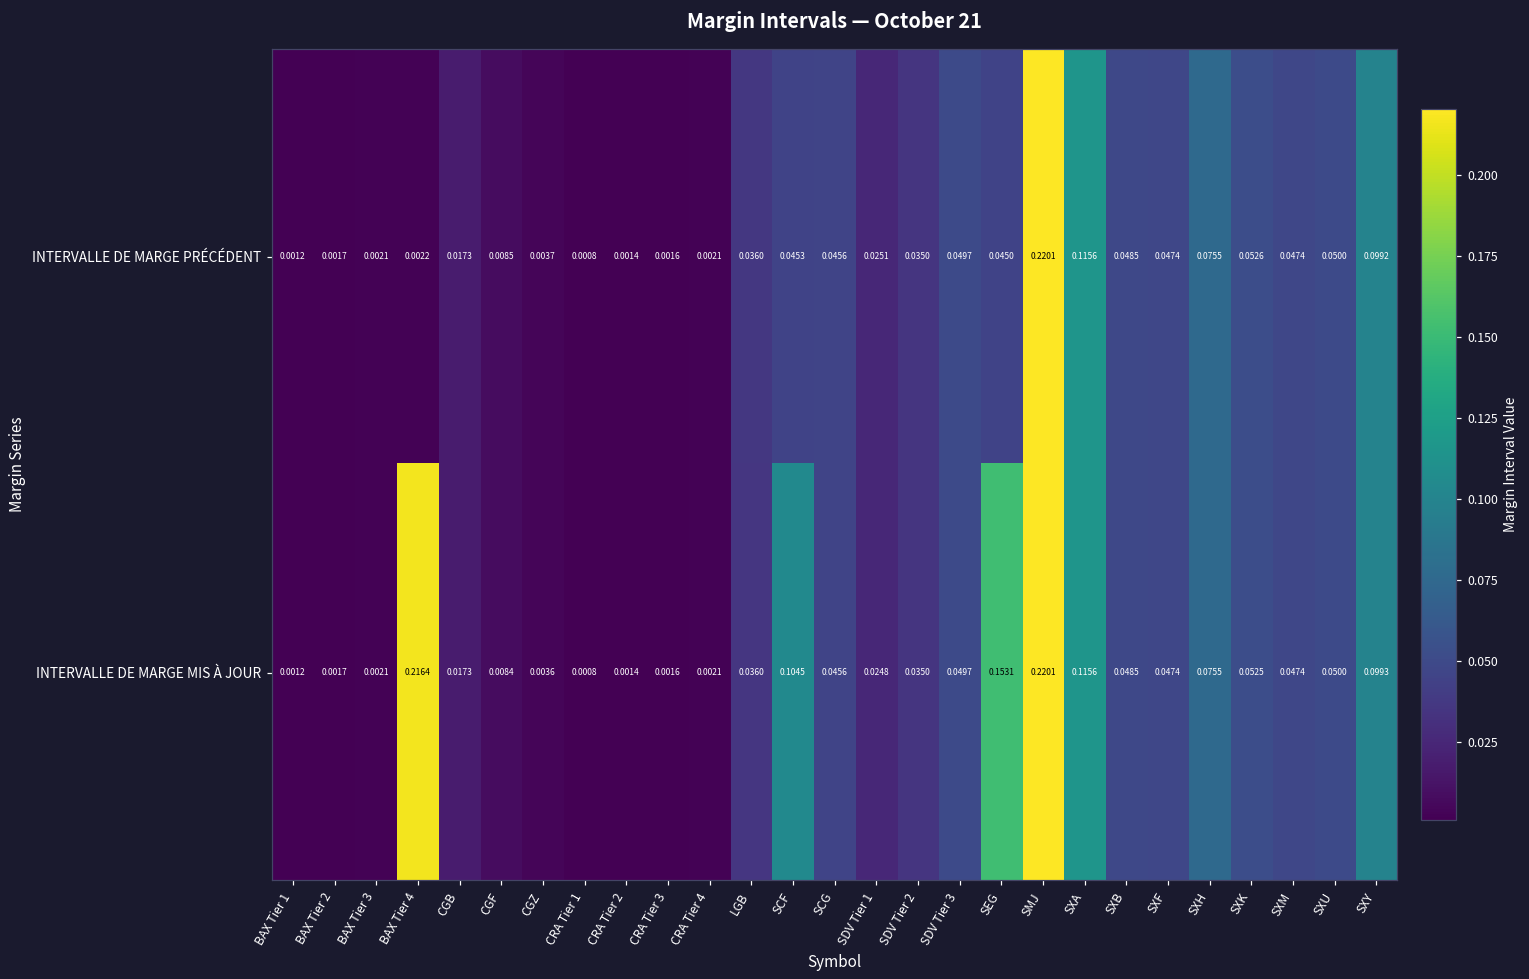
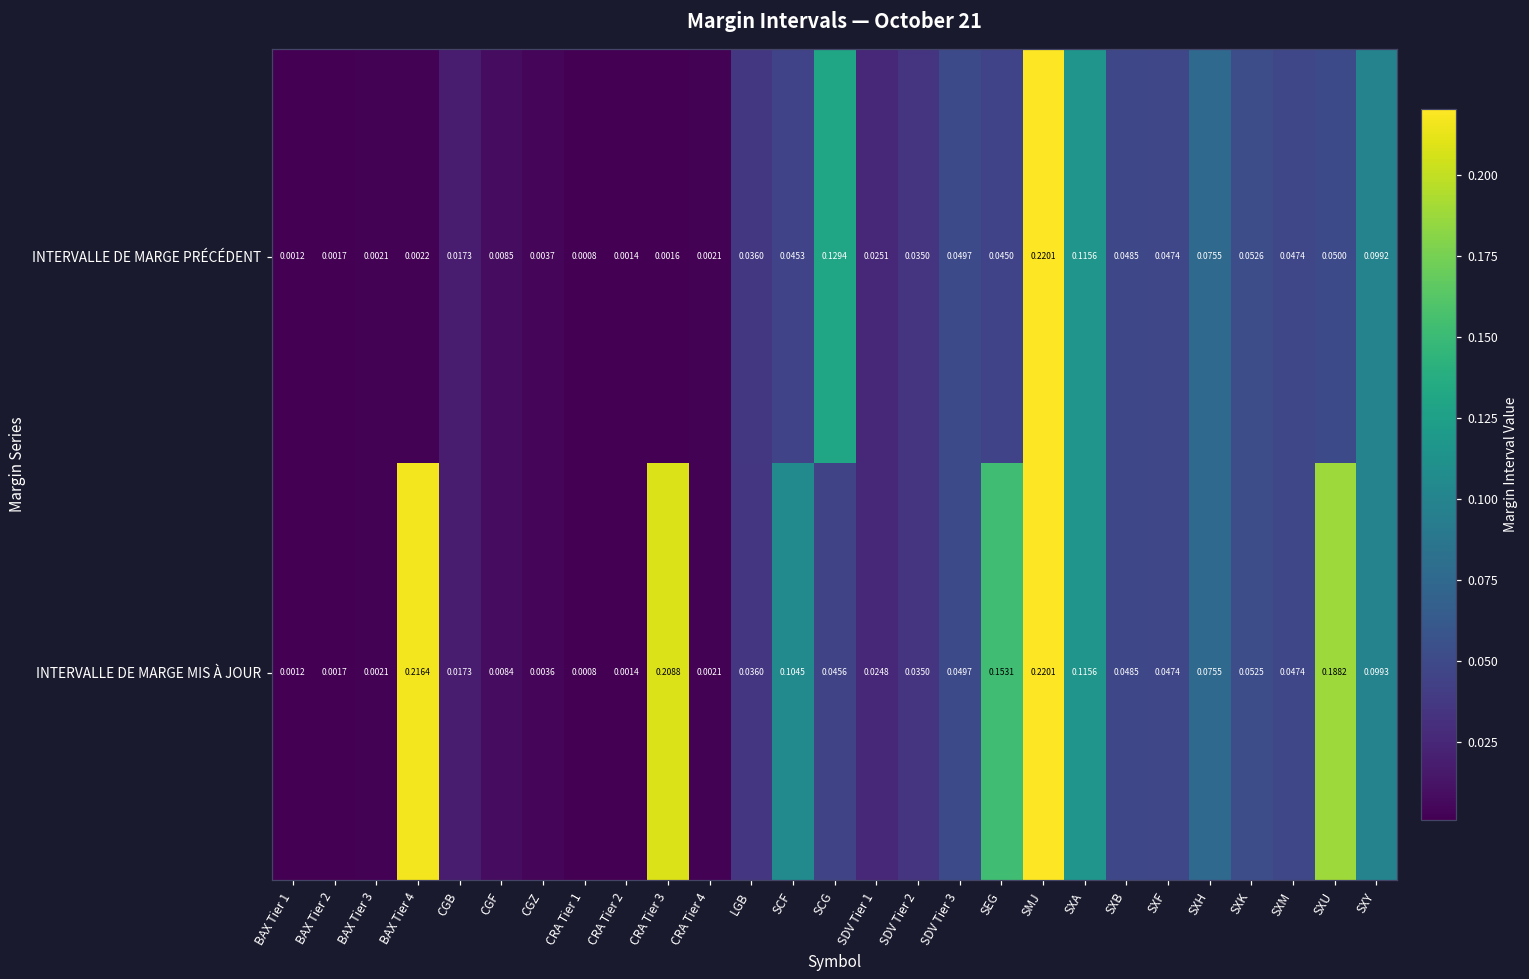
  {
    "INTERVALLE DE MARGE PRÉCÉDENT": {
      "BAX Tier 1": 0.0012,
      "BAX Tier 2": 0.0017,
      "BAX Tier 3": 0.0021,
      "BAX Tier 4": 0.0022,
      "CGB": 0.0173,
      "CGF": 0.0085,
      "CGZ": 0.0037,
      "CRA Tier 1": 0.0008,
      "CRA Tier 2": 0.0014,
      "CRA Tier 3": 0.0016,
      "CRA Tier 4": 0.0021,
      "LGB": 0.0360,
      "SCF": 0.0453,
-     "SCG": 0.0456,
+     "SCG": 0.1294,
      "SDV Tier 1": 0.0251,
      "SDV Tier 2": 0.0350,
      "SDV Tier 3": 0.0497,
      "SEG": 0.0450,
      "SMJ": 0.2201,
      "SXA": 0.1156,
      "SXB": 0.0485,
      "SXF": 0.0474,
      "SXH": 0.0755,
      "SXK": 0.0526,
      "SXM": 0.0474,
      "SXU": 0.0500,
      "SXY": 0.0992
    },
    "INTERVALLE DE MARGE MIS À JOUR": {
      "BAX Tier 1": 0.0012,
      "BAX Tier 2": 0.0017,
      "BAX Tier 3": 0.0021,
      "BAX Tier 4": 0.2164,
      "CGB": 0.0173,
      "CGF": 0.0084,
      "CGZ": 0.0036,
      "CRA Tier 1": 0.0008,
      "CRA Tier 2": 0.0014,
-     "CRA Tier 3": 0.0016,
+     "CRA Tier 3": 0.2088,
      "CRA Tier 4": 0.0021,
      "LGB": 0.0360,
      "SCF": 0.1045,
      "SCG": 0.0456,
      "SDV Tier 1": 0.0248,
      "SDV Tier 2": 0.0350,
      "SDV Tier 3": 0.0497,
      "SEG": 0.1531,
      "SMJ": 0.2201,
      "SXA": 0.1156,
      "SXB": 0.0485,
      "SXF": 0.0474,
      "SXH": 0.0755,
      "SXK": 0.0525,
      "SXM": 0.0474,
-     "SXU": 0.0500,
+     "SXU": 0.1882,
      "SXY": 0.0993
    }
  }
